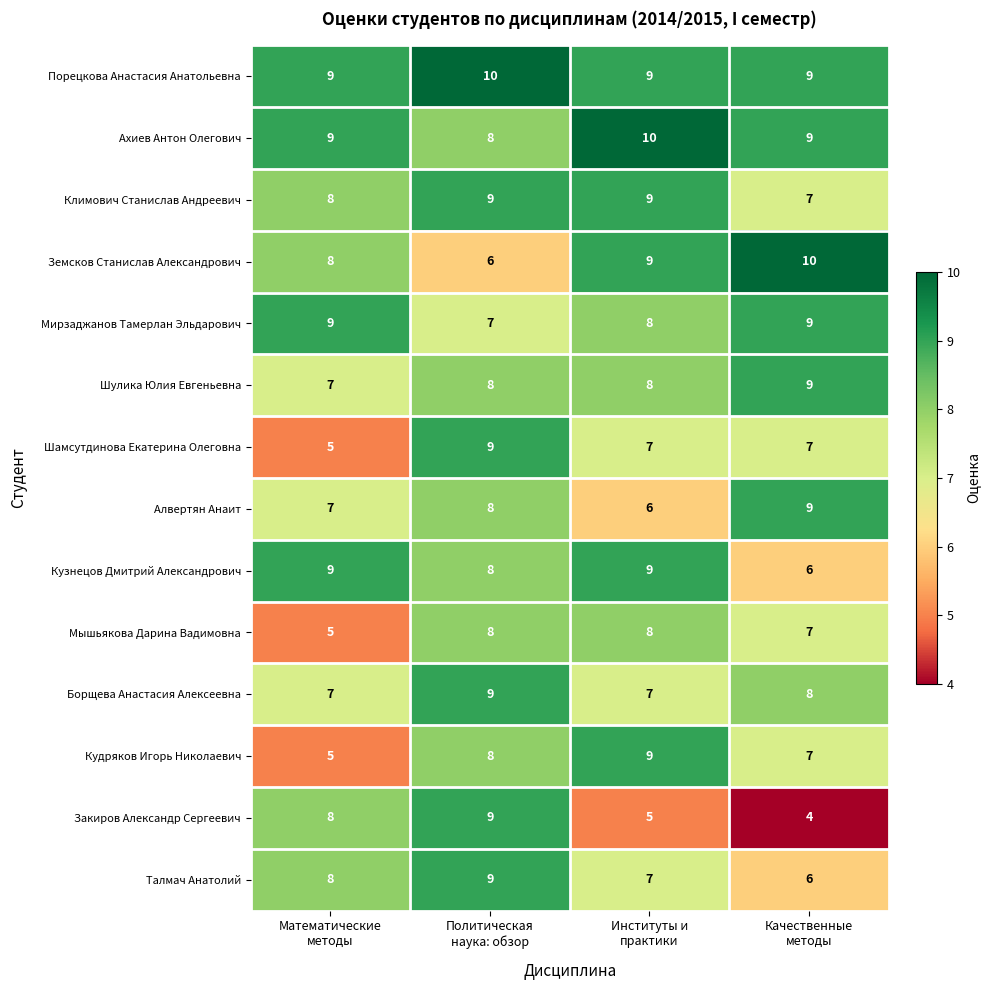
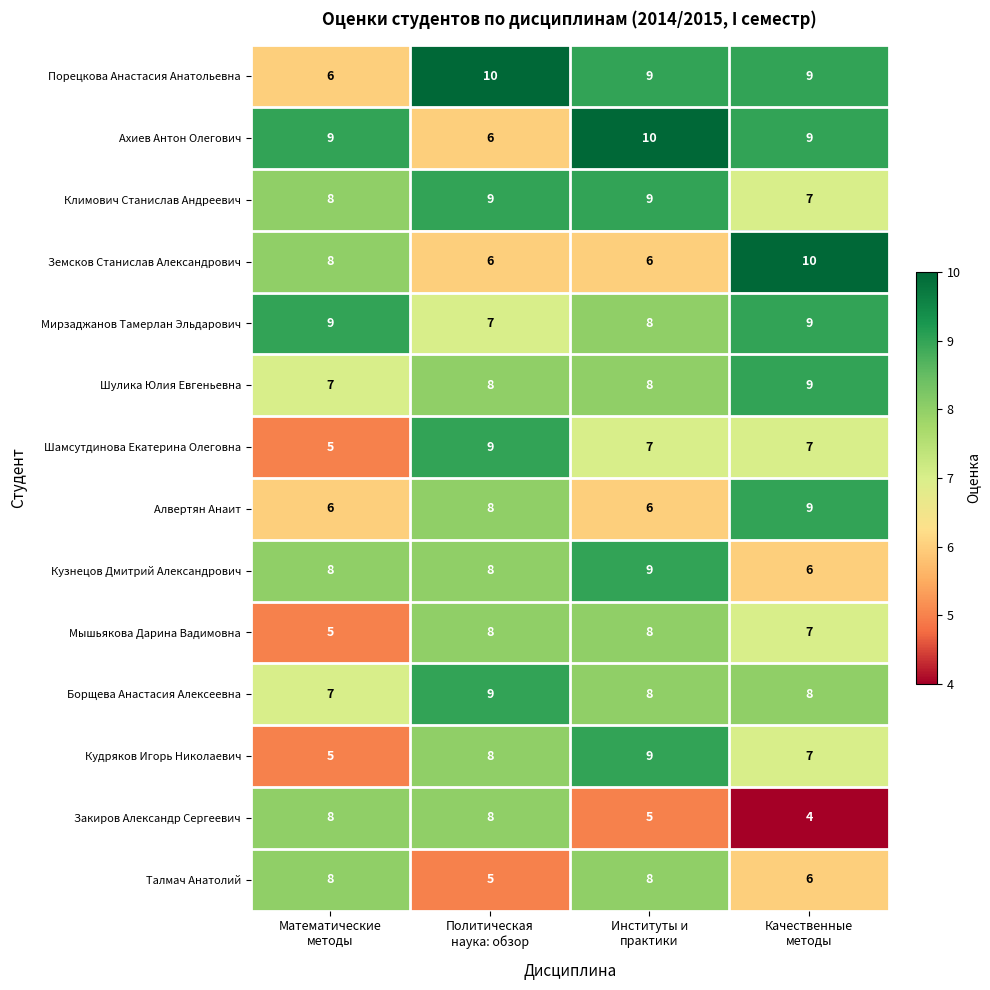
  {
    "Порецкова Анастасия Анатольевна": {
-     "Математические методы": 9,
+     "Математические методы": 6,
      "Политическая наука: обзор": 10,
      "Институты и практики": 9,
      "Качественные методы": 9
    },
    "Ахиев Антон Олегович": {
      "Математические методы": 9,
-     "Политическая наука: обзор": 8,
+     "Политическая наука: обзор": 6,
      "Институты и практики": 10,
      "Качественные методы": 9
    },
    "Климович Станислав Андреевич": {
      "Математические методы": 8,
      "Политическая наука: обзор": 9,
      "Институты и практики": 9,
      "Качественные методы": 7
    },
    "Земсков Станислав Александрович": {
      "Математические методы": 8,
      "Политическая наука: обзор": 6,
-     "Институты и практики": 9,
+     "Институты и практики": 6,
      "Качественные методы": 10
    },
    "Мирзаджанов Тамерлан Эльдарович": {
      "Математические методы": 9,
      "Политическая наука: обзор": 7,
      "Институты и практики": 8,
      "Качественные методы": 9
    },
    "Шулика Юлия Евгеньевна": {
      "Математические методы": 7,
      "Политическая наука: обзор": 8,
      "Институты и практики": 8,
      "Качественные методы": 9
    },
    "Шамсутдинова Екатерина Олеговна": {
      "Математические методы": 5,
      "Политическая наука: обзор": 9,
      "Институты и практики": 7,
      "Качественные методы": 7
    },
    "Алвертян Анаит": {
-     "Математические методы": 7,
+     "Математические методы": 6,
      "Политическая наука: обзор": 8,
      "Институты и практики": 6,
      "Качественные методы": 9
    },
    "Кузнецов Дмитрий Александрович": {
-     "Математические методы": 9,
+     "Математические методы": 8,
      "Политическая наука: обзор": 8,
      "Институты и практики": 9,
      "Качественные методы": 6
    },
    "Мышьякова Дарина Вадимовна": {
      "Математические методы": 5,
      "Политическая наука: обзор": 8,
      "Институты и практики": 8,
      "Качественные методы": 7
    },
    "Борщева Анастасия Алексеевна": {
      "Математические методы": 7,
      "Политическая наука: обзор": 9,
-     "Институты и практики": 7,
+     "Институты и практики": 8,
      "Качественные методы": 8
    },
    "Кудряков Игорь Николаевич": {
      "Математические методы": 5,
      "Политическая наука: обзор": 8,
      "Институты и практики": 9,
      "Качественные методы": 7
    },
    "Закиров Александр Сергеевич": {
      "Математические методы": 8,
-     "Политическая наука: обзор": 9,
+     "Политическая наука: обзор": 8,
      "Институты и практики": 5,
      "Качественные методы": 4
    },
    "Талмач Анатолий": {
      "Математические методы": 8,
-     "Политическая наука: обзор": 9,
-     "Институты и практики": 7,
+     "Политическая наука: обзор": 5,
+     "Институты и практики": 8,
      "Качественные методы": 6
    }
  }
